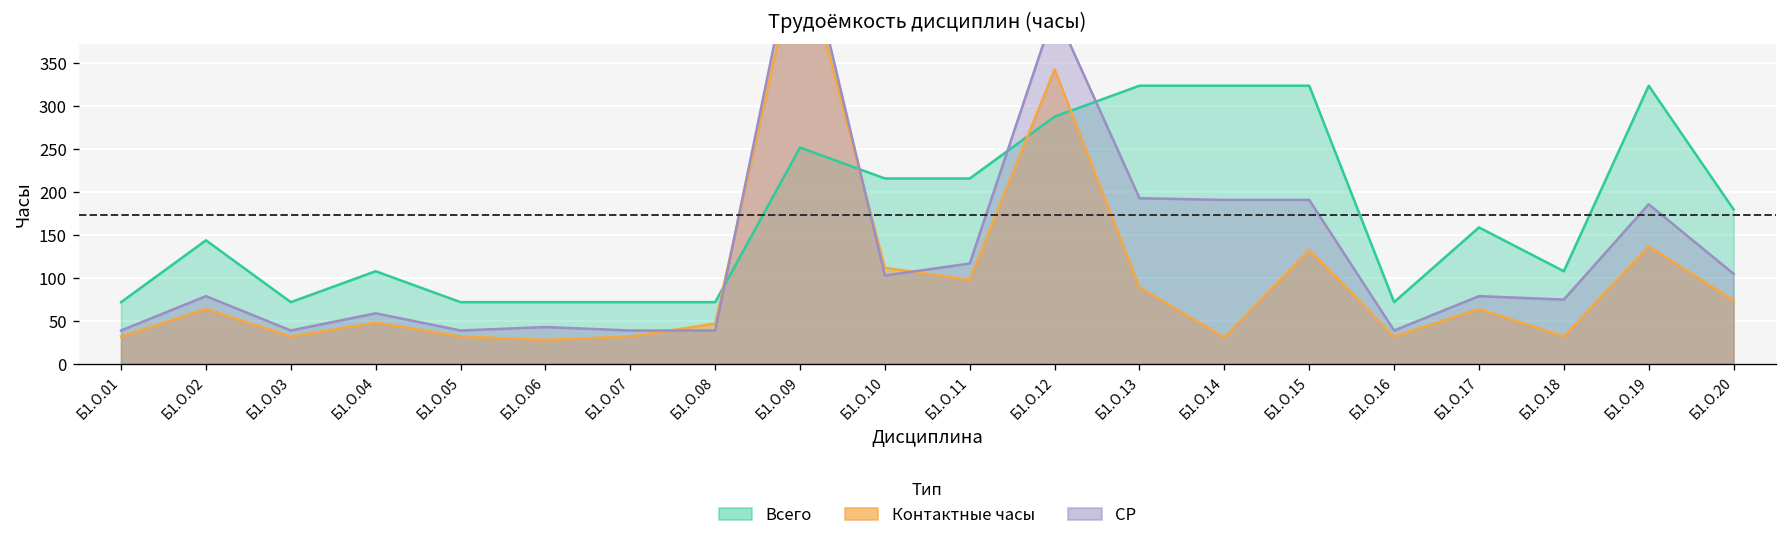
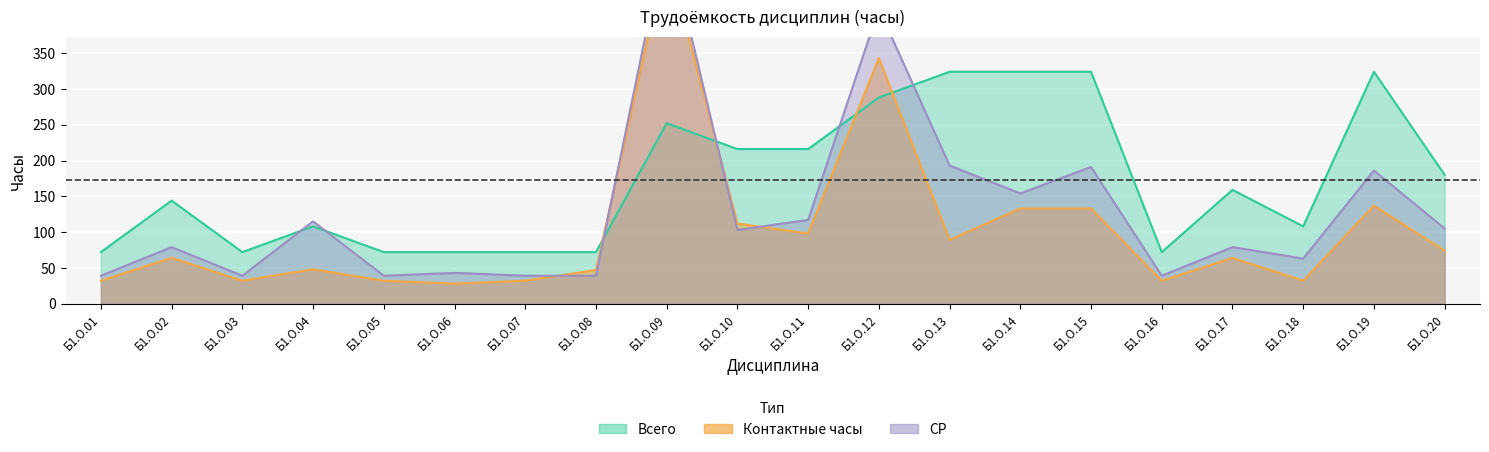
  {
    "Всего": {
      "Б1.О.01": 70,
      "Б1.О.02": 140,
      "Б1.О.03": 70,
      "Б1.О.04": 110,
      "Б1.О.05": 70,
      "Б1.О.06": 70,
      "Б1.О.07": 70,
      "Б1.О.08": 70,
      "Б1.О.09": 250,
      "Б1.О.10": 220,
      "Б1.О.11": 220,
      "Б1.О.12": 290,
      "Б1.О.13": 320,
      "Б1.О.14": 320,
      "Б1.О.15": 320,
      "Б1.О.16": 70,
      "Б1.О.17": 160,
      "Б1.О.18": 110,
      "Б1.О.19": 320,
      "Б1.О.20": 180
    },
    "Контактные часы": {
      "Б1.О.01": 30,
      "Б1.О.02": 60,
      "Б1.О.03": 30,
      "Б1.О.04": 50,
      "Б1.О.05": 30,
      "Б1.О.06": 30,
      "Б1.О.07": 30,
      "Б1.О.08": 50,
      "Б1.О.10": 110,
      "Б1.О.11": 100,
      "Б1.О.12": 340,
      "Б1.О.13": 90,
-     "Б1.О.14": 30,
+     "Б1.О.14": 130,
      "Б1.О.15": 130,
      "Б1.О.16": 30,
      "Б1.О.17": 60,
      "Б1.О.18": 30,
      "Б1.О.19": 140,
      "Б1.О.20": 70
    },
    "СР": {
      "Б1.О.01": 40,
      "Б1.О.02": 80,
      "Б1.О.03": 40,
-     "Б1.О.04": 60,
+     "Б1.О.04": 120,
      "Б1.О.05": 40,
      "Б1.О.06": 40,
      "Б1.О.07": 40,
      "Б1.О.08": 40,
      "Б1.О.10": 100,
      "Б1.О.11": 120,
      "Б1.О.13": 190,
-     "Б1.О.14": 190,
+     "Б1.О.14": 150,
      "Б1.О.15": 190,
      "Б1.О.16": 40,
      "Б1.О.17": 80,
-     "Б1.О.18": 80,
+     "Б1.О.18": 60,
      "Б1.О.19": 190,
      "Б1.О.20": 110
    }
  }
